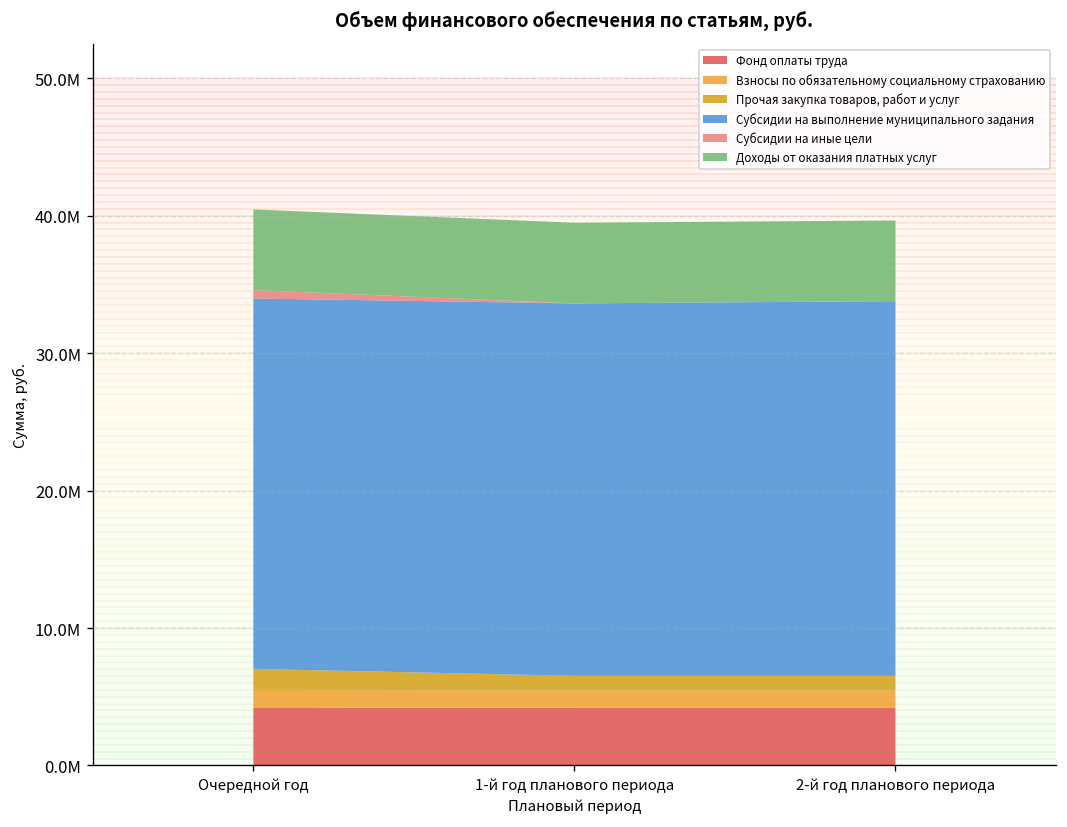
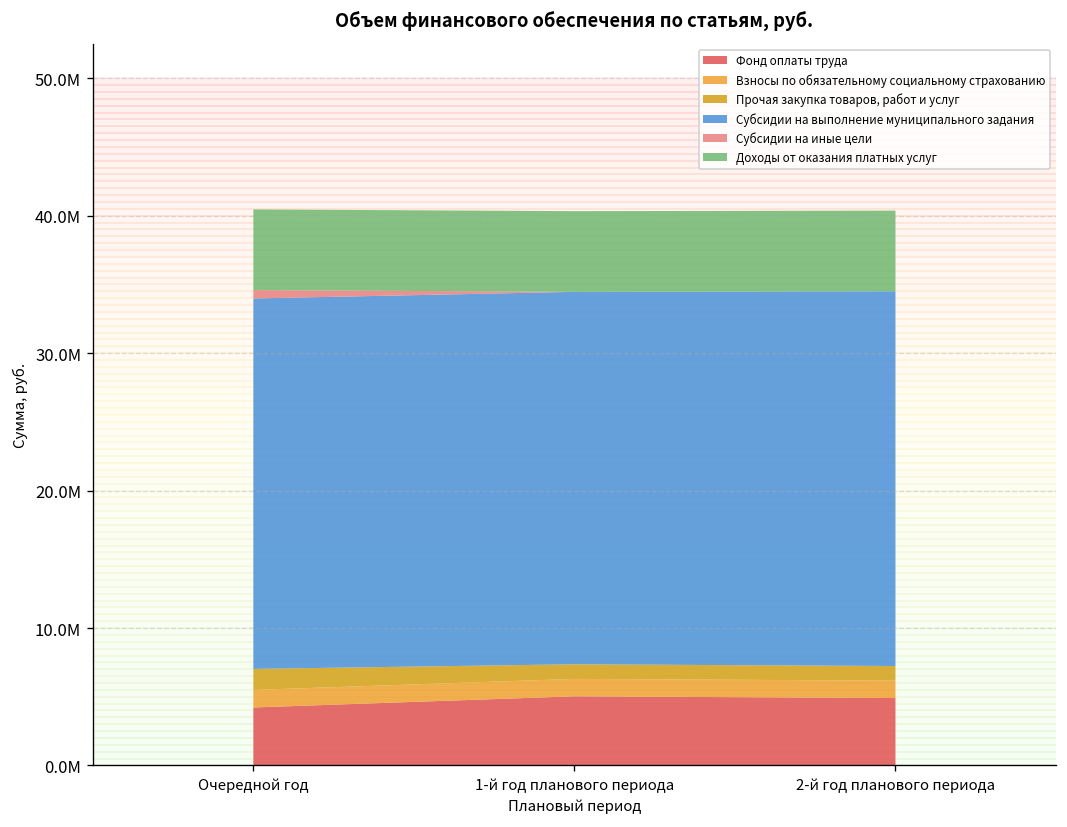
  {
    "Фонд оплаты труда": {
      "Очередной год": 4200000,
-     "1-й год планового периода": 4200000,
-     "2-й год планового периода": 4200000
+     "1-й год планового периода": 5000000,
+     "2-й год планового периода": 4900000
    },
    "Субсидии на выполнение муниципального задания": {
      "Очередной год": 27000000
    },
    "Субсидии на иные цели": {
      "Очередной год": 600000
    },
    "Доходы от оказания платных услуг": {
      "Очередной год": 5900000,
      "1-й год планового периода": 5900000,
      "2-й год планового периода": 5900000
    }
  }
